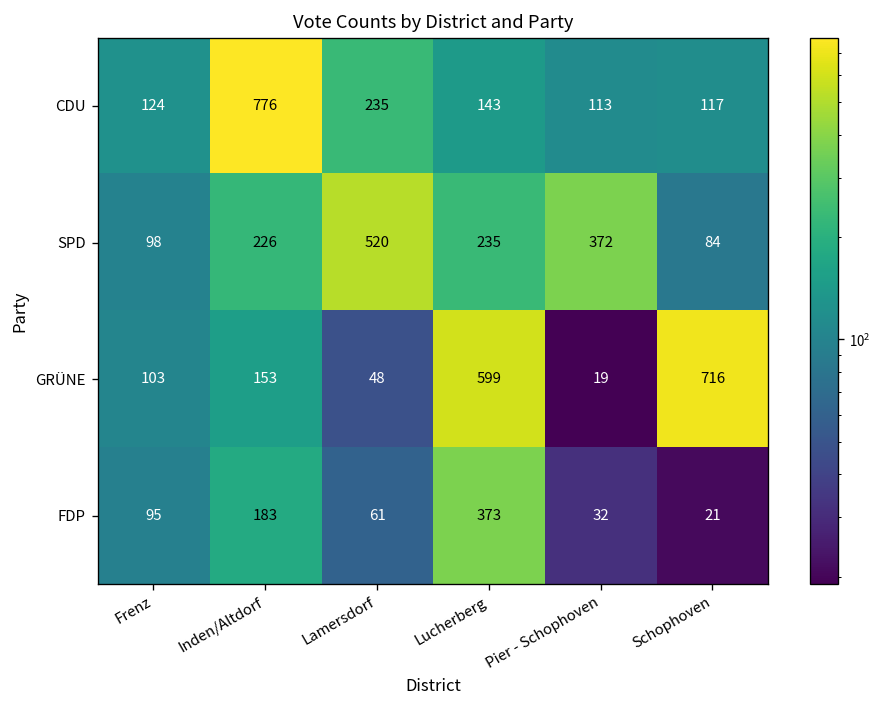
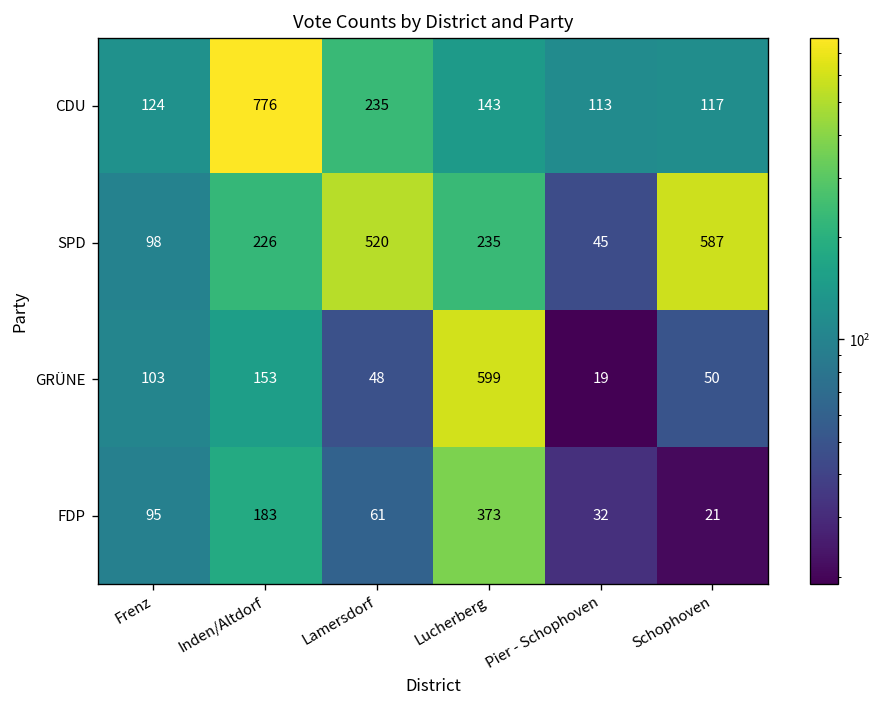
  {
    "CDU": {
      "Frenz": 124,
      "Inden/Altdorf": 776,
      "Lamersdorf": 235,
      "Lucherberg": 143,
      "Pier - Schophoven": 113,
      "Schophoven": 117
    },
    "SPD": {
      "Frenz": 98,
      "Inden/Altdorf": 226,
      "Lamersdorf": 520,
      "Lucherberg": 235,
-     "Pier - Schophoven": 372,
-     "Schophoven": 84
+     "Pier - Schophoven": 45,
+     "Schophoven": 587
    },
    "GRÜNE": {
      "Frenz": 103,
      "Inden/Altdorf": 153,
      "Lamersdorf": 48,
      "Lucherberg": 599,
      "Pier - Schophoven": 19,
-     "Schophoven": 716
+     "Schophoven": 50
    },
    "FDP": {
      "Frenz": 95,
      "Inden/Altdorf": 183,
      "Lamersdorf": 61,
      "Lucherberg": 373,
      "Pier - Schophoven": 32,
      "Schophoven": 21
    }
  }
